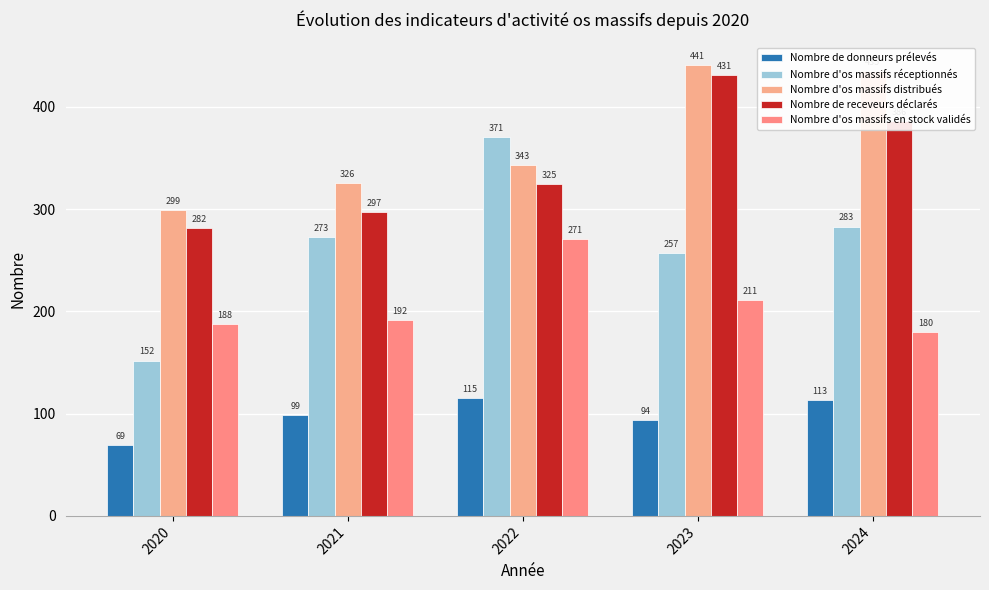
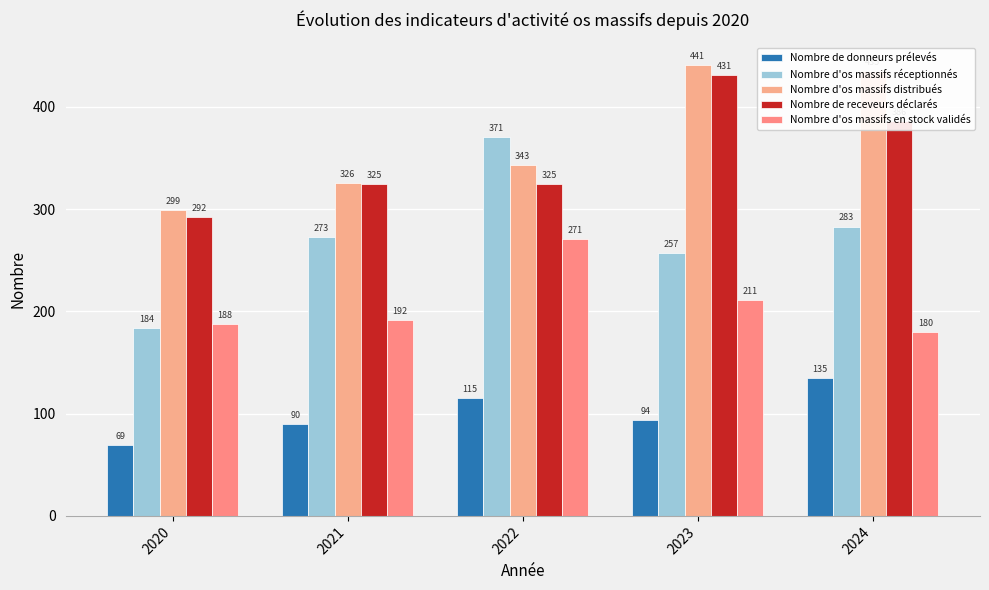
  {
    "Nombre de donneurs prélevés": {
      "2020": 69,
-     "2021": 99,
+     "2021": 90,
      "2022": 115,
      "2023": 94,
-     "2024": 113
+     "2024": 135
    },
    "Nombre d'os massifs réceptionnés": {
-     "2020": 152,
+     "2020": 184,
      "2021": 273,
      "2022": 371,
      "2023": 257,
      "2024": 283
    },
    "Nombre de receveurs déclarés": {
-     "2020": 282,
-     "2021": 297,
+     "2020": 292,
+     "2021": 325,
      "2022": 325,
      "2023": 431
    }
  }
